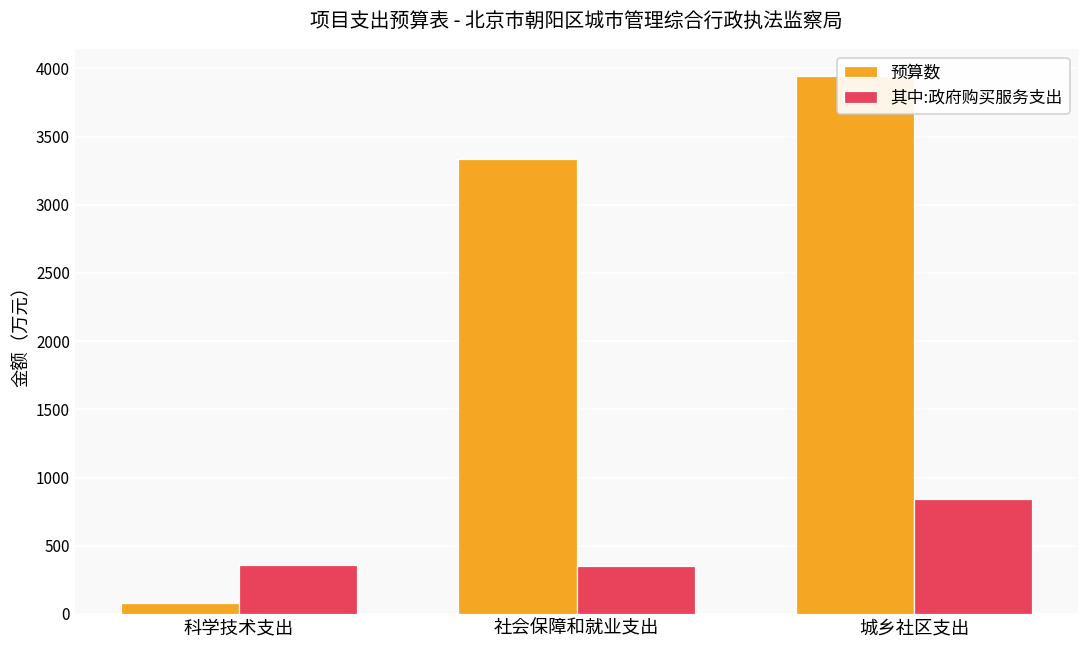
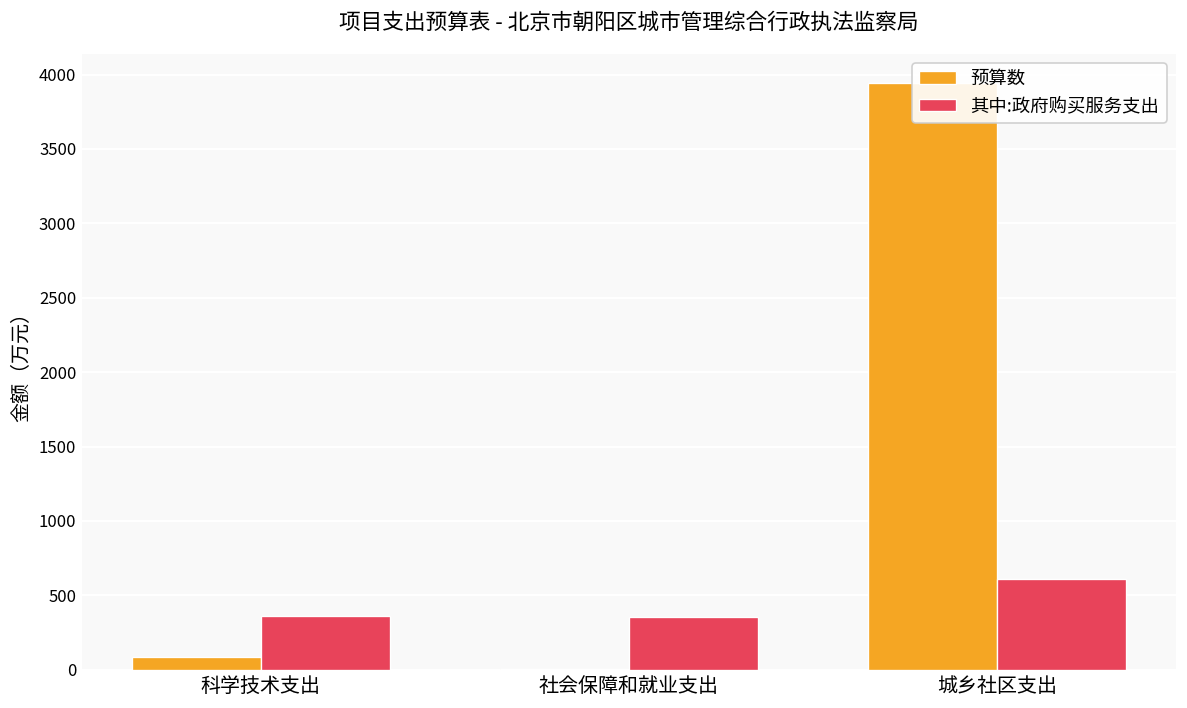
  {
    "预算数": {
      "科学技术支出": 80,
-     "社会保障和就业支出": 3330
+     "社会保障和就业支出": 0
    },
    "其中:政府购买服务支出": {
      "科学技术支出": 360,
      "社会保障和就业支出": 350,
-     "城乡社区支出": 840
+     "城乡社区支出": 610
    }
  }
